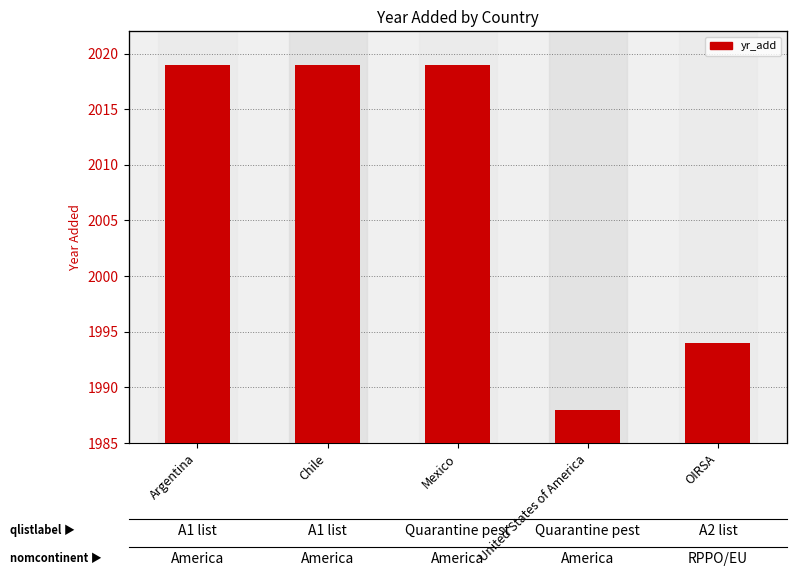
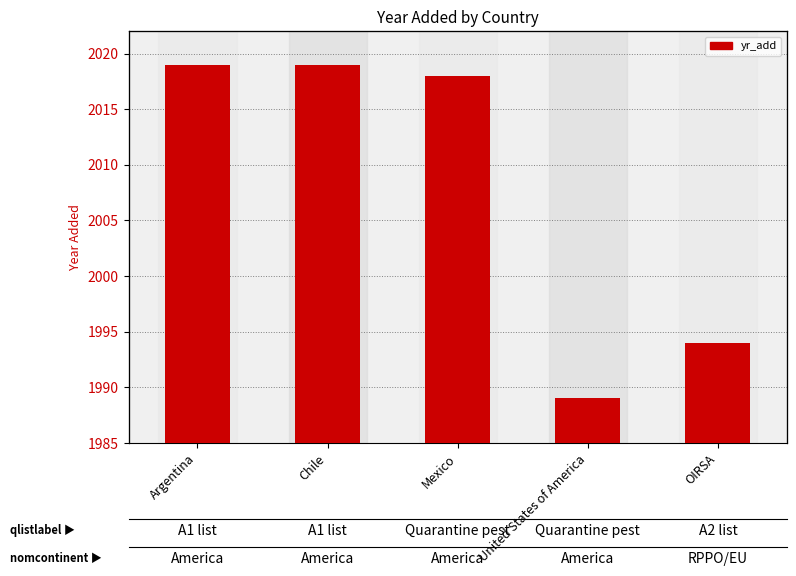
  {
    "Argentina": 2019,
    "Chile": 2019,
-   "Mexico": 2019,
-   "United States of America": 1988,
+   "Mexico": 2018,
+   "United States of America": 1989,
    "OIRSA": 1994
  }
